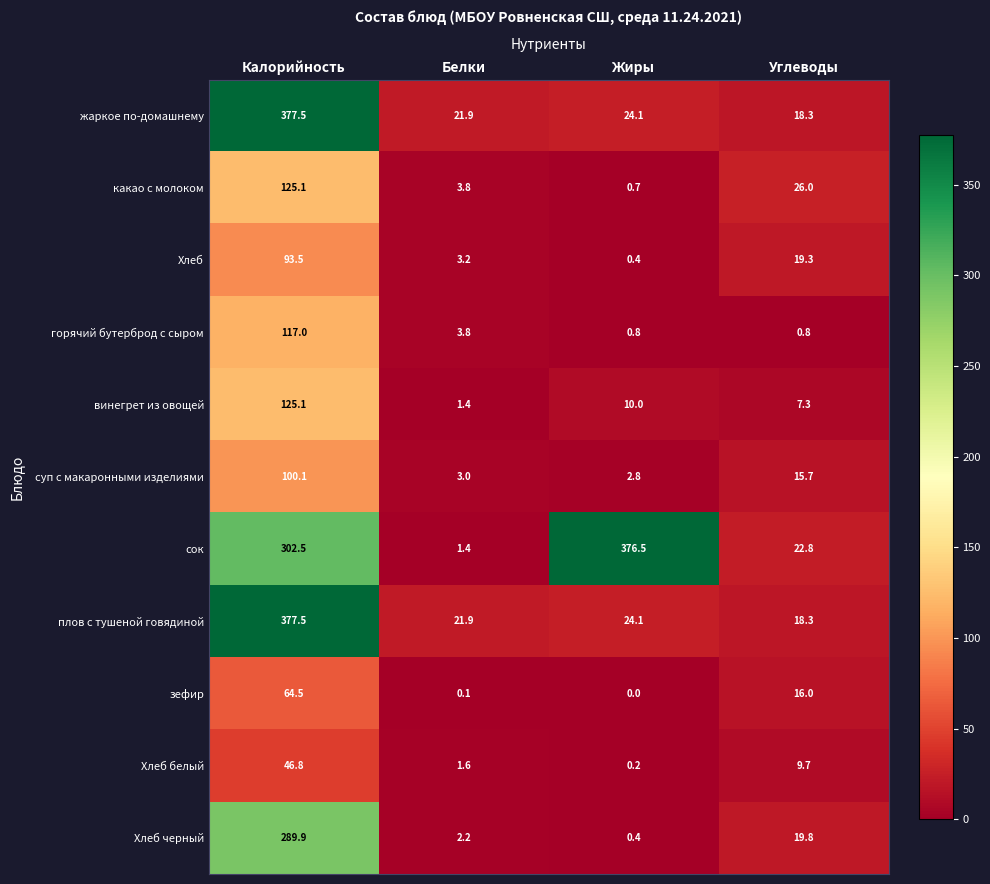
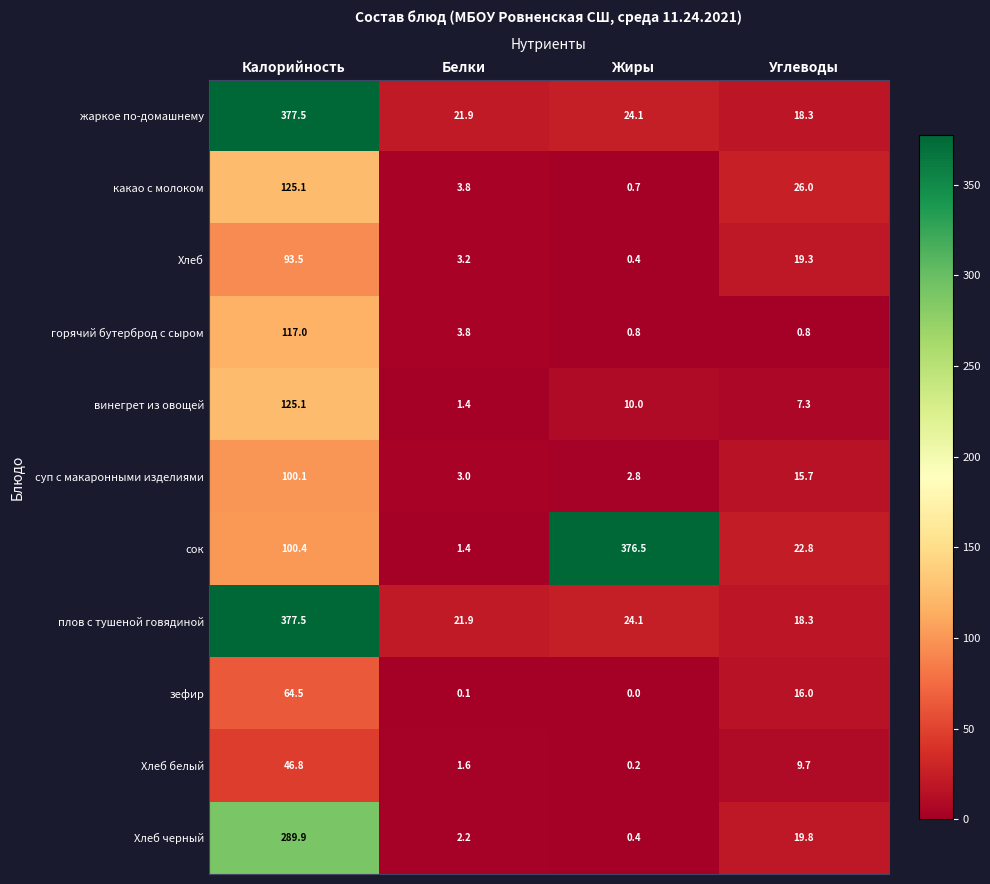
  {
    "жаркое по-домашнему": {
      "Калорийность": 377.5,
      "Белки": 21.9,
      "Жиры": 24.1,
      "Углеводы": 18.3
    },
    "какао с молоком": {
      "Калорийность": 125.1,
      "Белки": 3.8,
      "Жиры": 0.7,
      "Углеводы": 26.0
    },
    "Хлеб": {
      "Калорийность": 93.5,
      "Белки": 3.2,
      "Жиры": 0.4,
      "Углеводы": 19.3
    },
    "горячий бутерброд с сыром": {
      "Калорийность": 117.0,
      "Белки": 3.8,
      "Жиры": 0.8,
      "Углеводы": 0.8
    },
    "винегрет из овощей": {
      "Калорийность": 125.1,
      "Белки": 1.4,
      "Жиры": 10.0,
      "Углеводы": 7.3
    },
    "суп с макаронными изделиями": {
      "Калорийность": 100.1,
      "Белки": 3.0,
      "Жиры": 2.8,
      "Углеводы": 15.7
    },
    "сок": {
-     "Калорийность": 302.5,
+     "Калорийность": 100.4,
      "Белки": 1.4,
      "Жиры": 376.5,
      "Углеводы": 22.8
    },
    "плов с тушеной говядиной": {
      "Калорийность": 377.5,
      "Белки": 21.9,
      "Жиры": 24.1,
      "Углеводы": 18.3
    },
    "зефир": {
      "Калорийность": 64.5,
      "Белки": 0.1,
      "Жиры": 0.0,
      "Углеводы": 16.0
    },
    "Хлеб белый": {
      "Калорийность": 46.8,
      "Белки": 1.6,
      "Жиры": 0.2,
      "Углеводы": 9.7
    },
    "Хлеб черный": {
      "Калорийность": 289.9,
      "Белки": 2.2,
      "Жиры": 0.4,
      "Углеводы": 19.8
    }
  }
